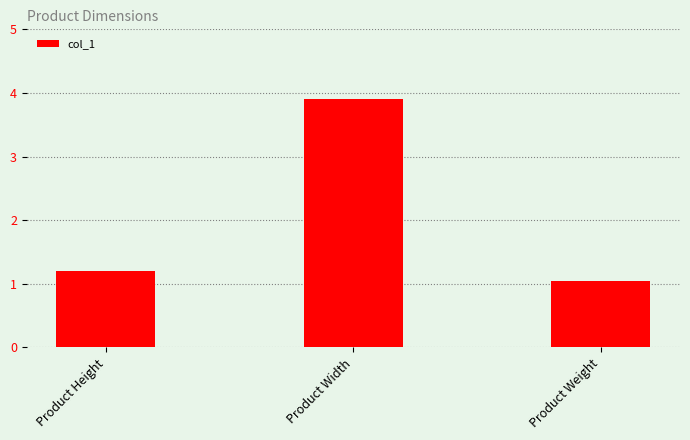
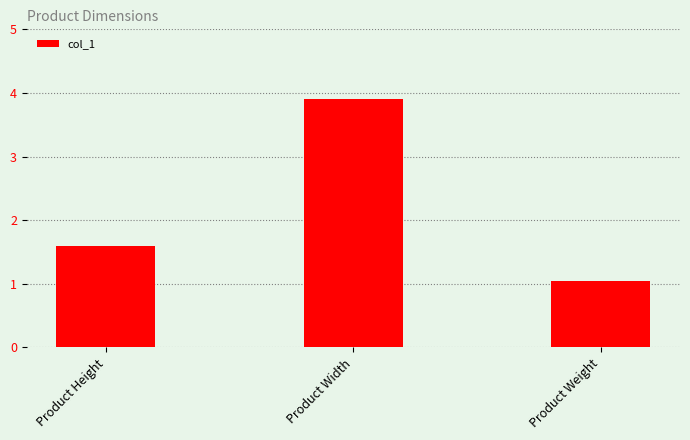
  {
-   "Product Height": 1.2,
+   "Product Height": 1.6,
    "Product Width": 3.9,
    "Product Weight": 1.1
  }
